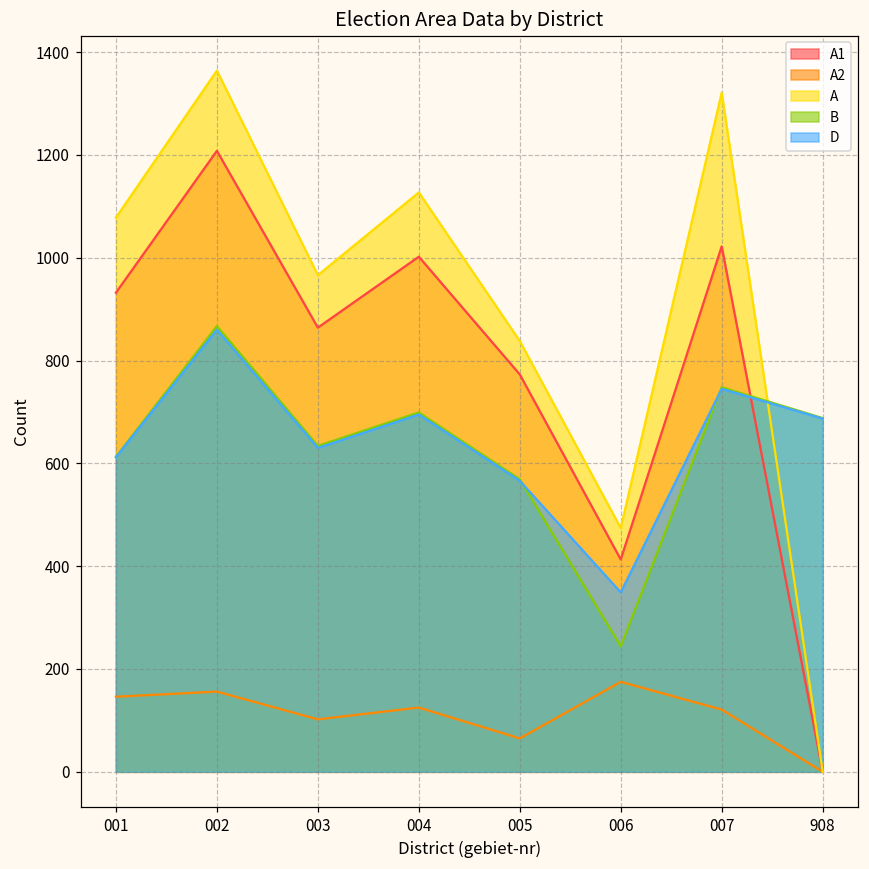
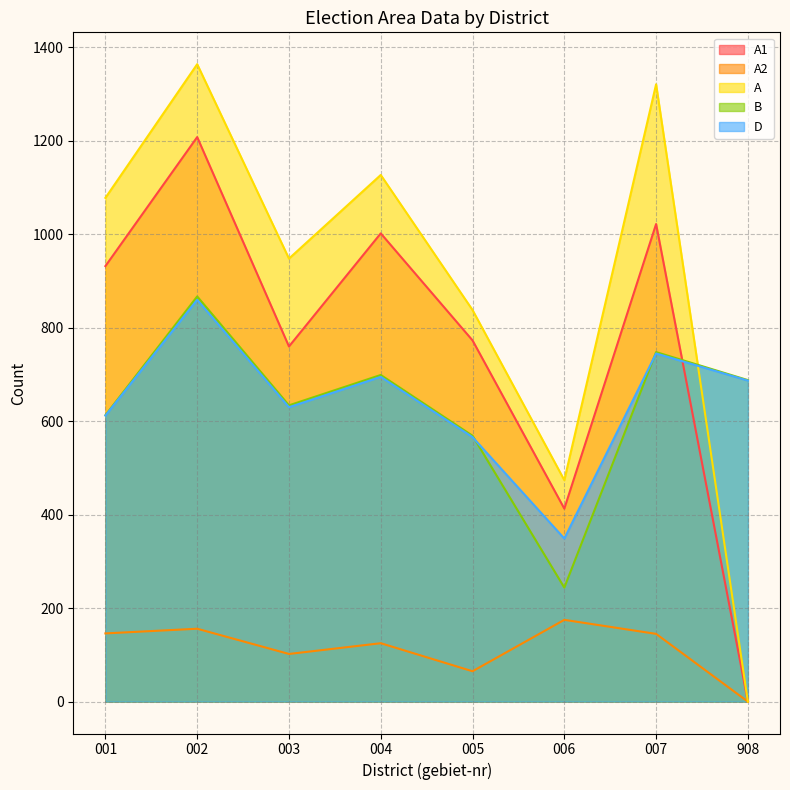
  {
    "A1": {
      "001": 930,
      "002": 1210,
-     "003": 860,
+     "003": 760,
      "004": 1000,
      "005": 770,
      "006": 410,
      "007": 1020
    },
    "A2": {
      "001": 150,
      "002": 160,
      "003": 100,
      "004": 130,
      "005": 70,
      "006": 180,
-     "007": 120
+     "007": 150
    },
    "A": {
      "001": 1080,
      "002": 1360,
-     "003": 970,
+     "003": 950,
      "004": 1130,
      "005": 840,
      "006": 470,
      "007": 1320
    },
    "B": {
      "002": 870,
      "006": 240
    },
    "D": {
      "002": 860,
      "006": 350
    }
  }
